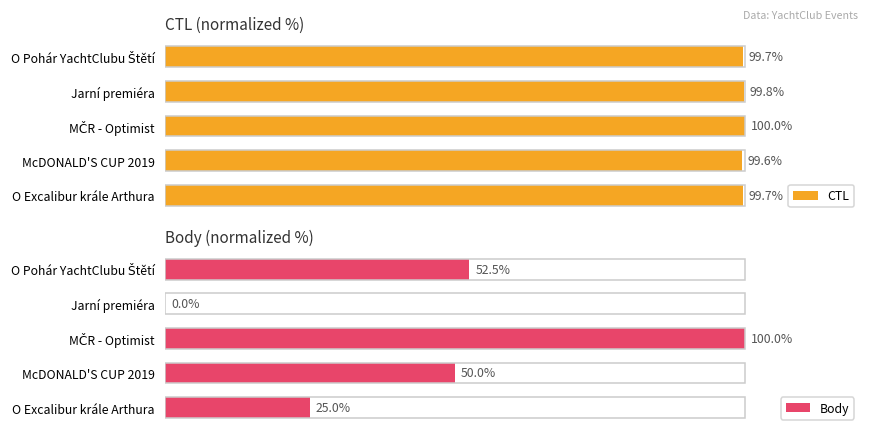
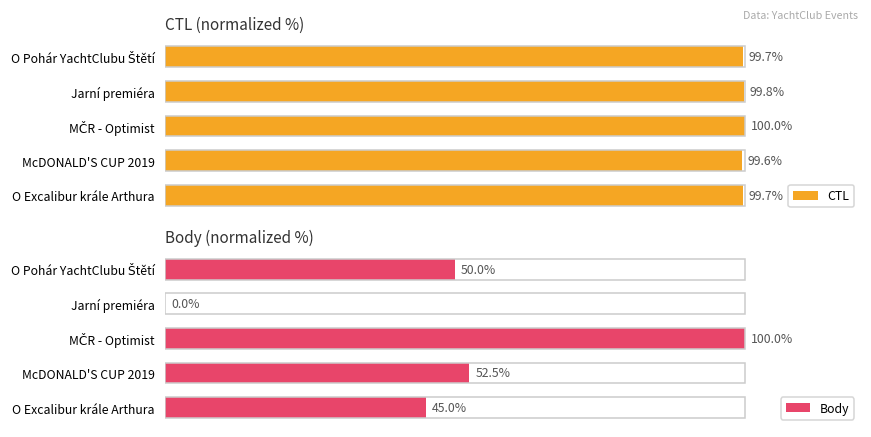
  {
    "CTL (normalized %)": {
      "O Pohár YachtClubu Štětí": "99.7%",
      "Jarní premiéra": "99.8%",
      "MČR - Optimist": "100.0%",
      "McDONALD'S CUP 2019": "99.6%",
      "O Excalibur krále Arthura": "99.7%"
    },
    "Body (normalized %)": {
-     "O Pohár YachtClubu Štětí": "52.5%",
+     "O Pohár YachtClubu Štětí": "50.0%",
      "Jarní premiéra": "0.0%",
      "MČR - Optimist": "100.0%",
-     "McDONALD'S CUP 2019": "50.0%",
-     "O Excalibur krále Arthura": "25.0%"
+     "McDONALD'S CUP 2019": "52.5%",
+     "O Excalibur krále Arthura": "45.0%"
    }
  }
